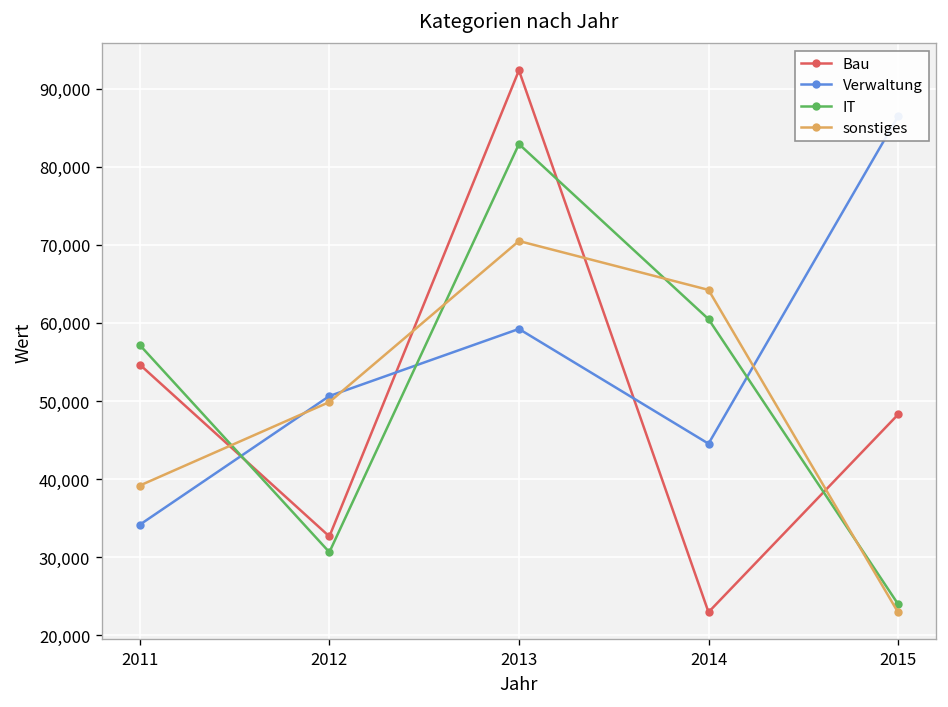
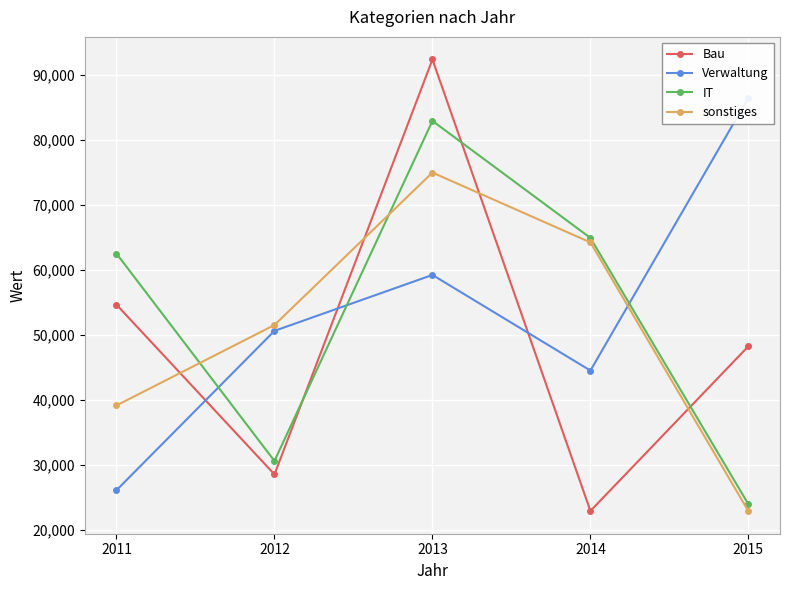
  {
    "Bau": {
      "2011": "55,000",
-     "2012": "33,000",
+     "2012": "29,000",
      "2013": "92,000",
      "2014": "23,000",
      "2015": "48,000"
    },
    "Verwaltung": {
-     "2011": "34,000",
+     "2011": "26,000",
      "2012": "51,000",
      "2013": "59,000",
      "2014": "45,000"
    },
    "IT": {
-     "2011": "57,000",
+     "2011": "63,000",
      "2012": "31,000",
      "2013": "83,000",
-     "2014": "60,000",
+     "2014": "65,000",
      "2015": "24,000"
    },
    "sonstiges": {
      "2011": "39,000",
-     "2012": "50,000",
-     "2013": "70,000",
+     "2012": "52,000",
+     "2013": "75,000",
      "2014": "64,000",
      "2015": "23,000"
    }
  }
